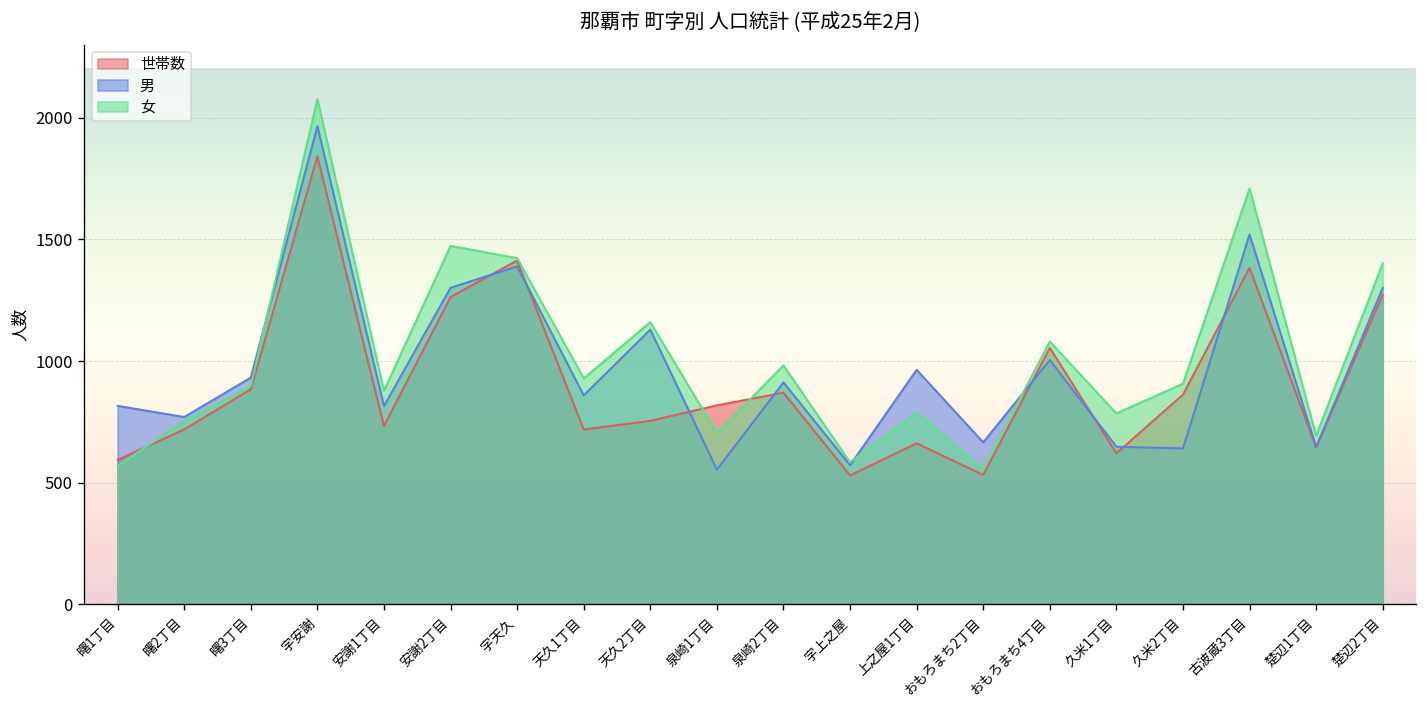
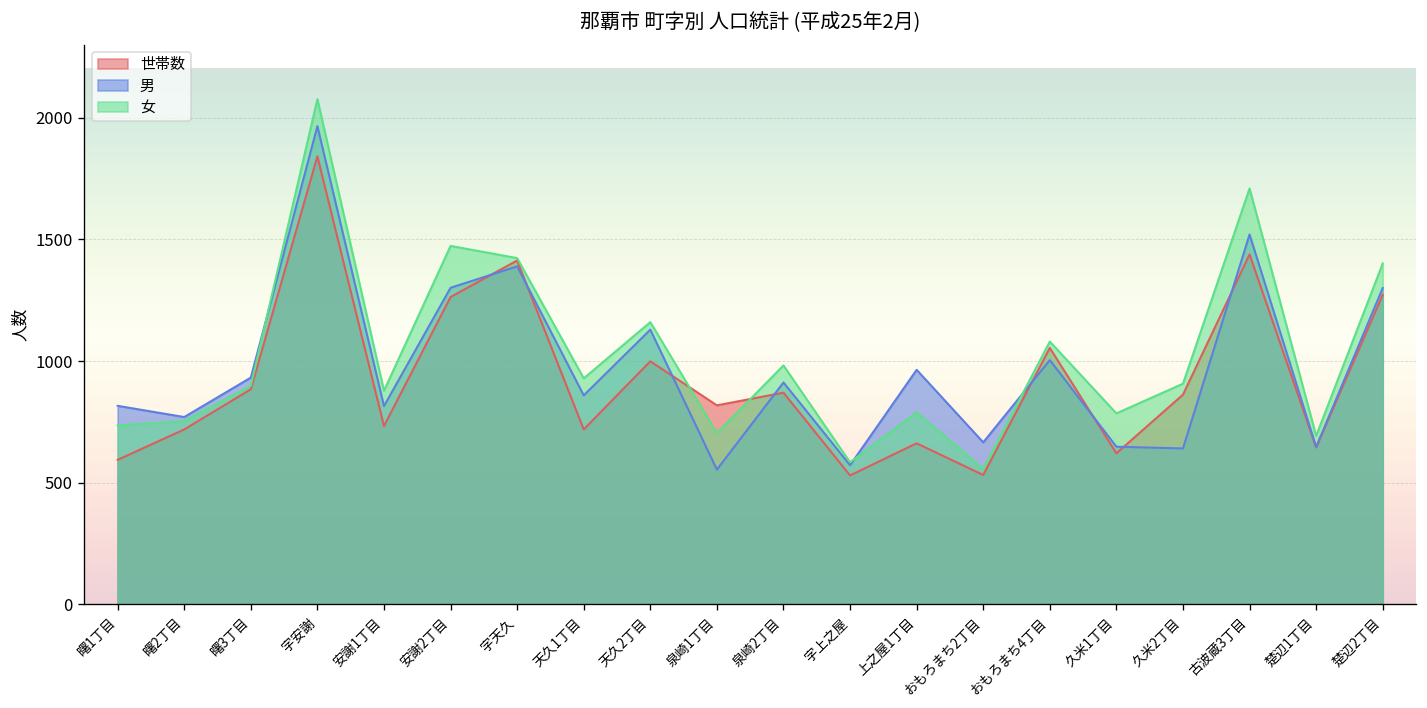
  {
    "世帯数": {
      "曙1丁目": 590,
      "曙2丁目": 720,
      "曙3丁目": 880,
      "字安謝": 1840,
      "安謝1丁目": 730,
      "安謝2丁目": 1260,
      "天久1丁目": 720,
-     "天久2丁目": 750,
+     "天久2丁目": 1000,
      "泉崎1丁目": 820,
      "泉崎2丁目": 870,
      "字上之屋": 530,
      "上之屋1丁目": 660,
      "おもろまち2丁目": 530,
      "おもろまち4丁目": 1050,
      "久米1丁目": 620,
      "久米2丁目": 860,
-     "古波蔵3丁目": 1380,
+     "古波蔵3丁目": 1440,
      "楚辺2丁目": 1270
    },
    "男": {
      "曙1丁目": 820,
      "曙2丁目": 770,
      "曙3丁目": 930,
      "字安謝": 1970,
      "安謝1丁目": 820,
      "安謝2丁目": 1300,
      "字天久": 1390,
      "天久1丁目": 860,
      "天久2丁目": 1130,
      "泉崎1丁目": 550,
      "泉崎2丁目": 910,
      "上之屋1丁目": 960,
      "おもろまち2丁目": 670,
      "おもろまち4丁目": 1000,
      "久米1丁目": 650,
      "久米2丁目": 640,
      "古波蔵3丁目": 1520,
      "楚辺2丁目": 1300
    },
    "女": {
-     "曙1丁目": 570,
+     "曙1丁目": 740,
      "曙2丁目": 750,
      "曙3丁目": 900,
      "字安謝": 2080,
      "安謝1丁目": 880,
      "安謝2丁目": 1470,
      "天久1丁目": 930,
      "天久2丁目": 1160,
      "泉崎1丁目": 700,
      "泉崎2丁目": 980,
      "上之屋1丁目": 790,
      "おもろまち2丁目": 560,
      "おもろまち4丁目": 1080,
      "久米1丁目": 790,
      "久米2丁目": 910,
      "古波蔵3丁目": 1710,
      "楚辺1丁目": 690,
      "楚辺2丁目": 1400
    }
  }
